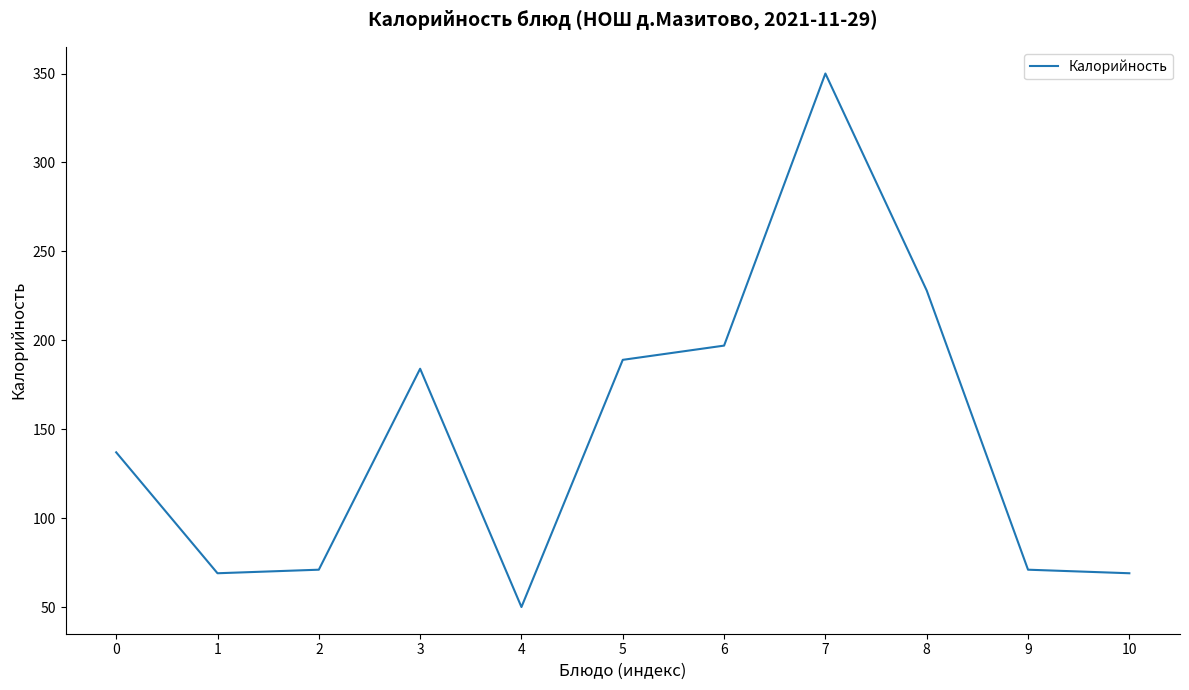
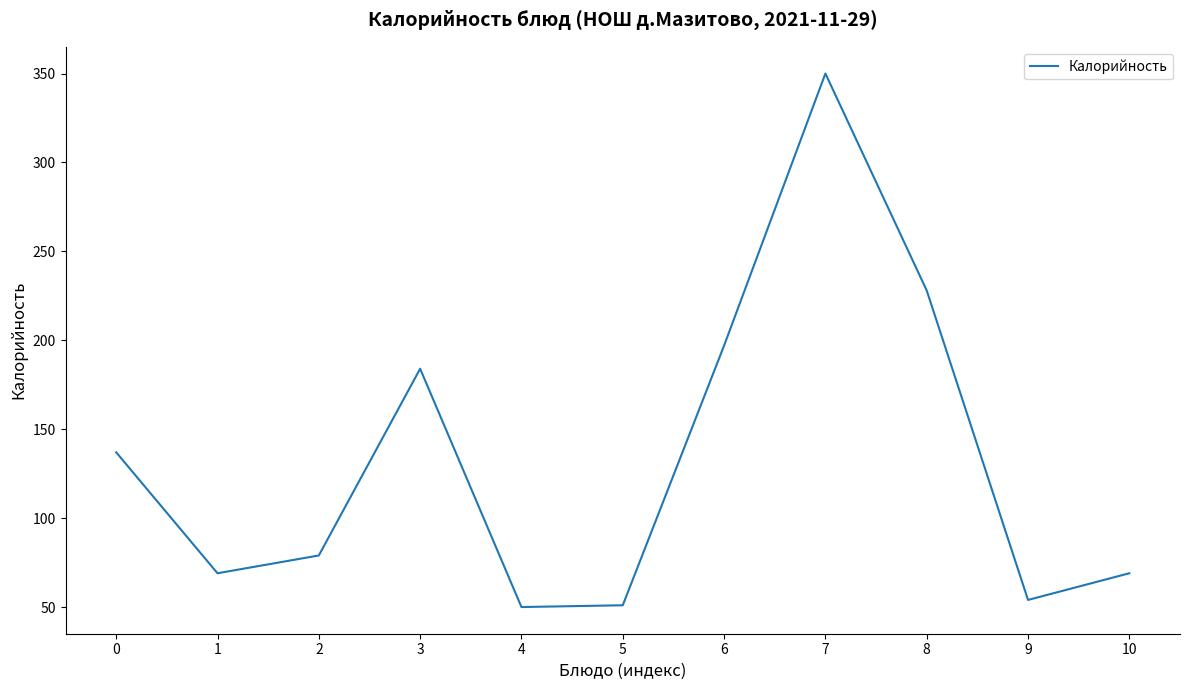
  {
    "0": 137,
    "1": 69,
-   "2": 71,
+   "2": 79,
    "3": 184,
    "4": 50,
-   "5": 189,
+   "5": 51,
    "6": 197,
    "7": 350,
    "8": 228,
-   "9": 71,
+   "9": 54,
    "10": 69
  }
